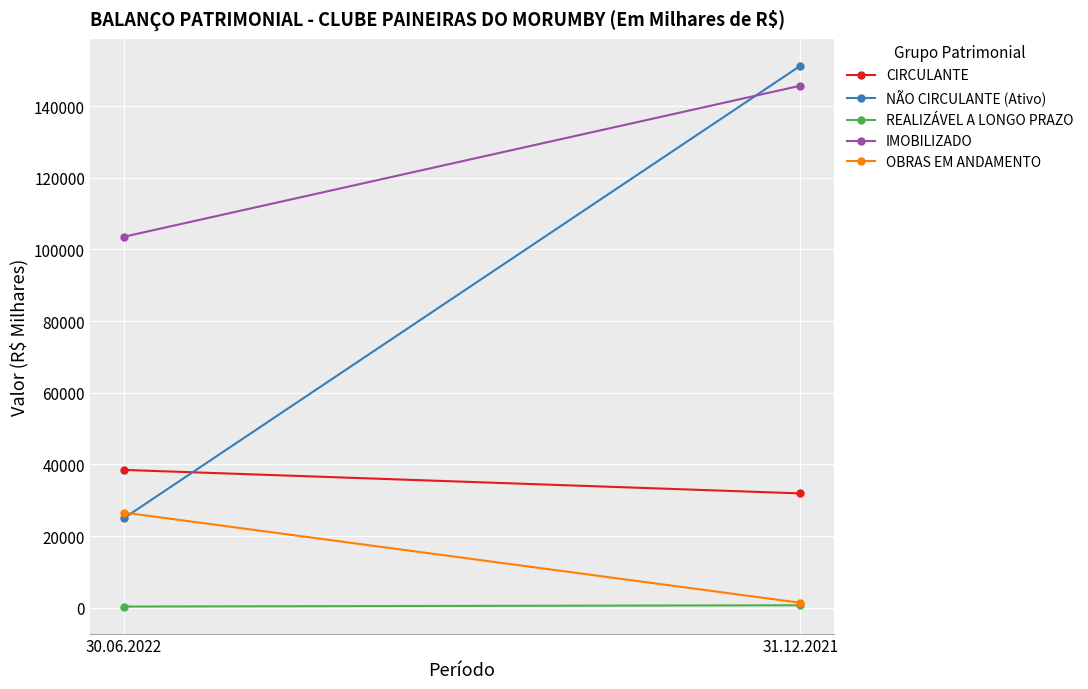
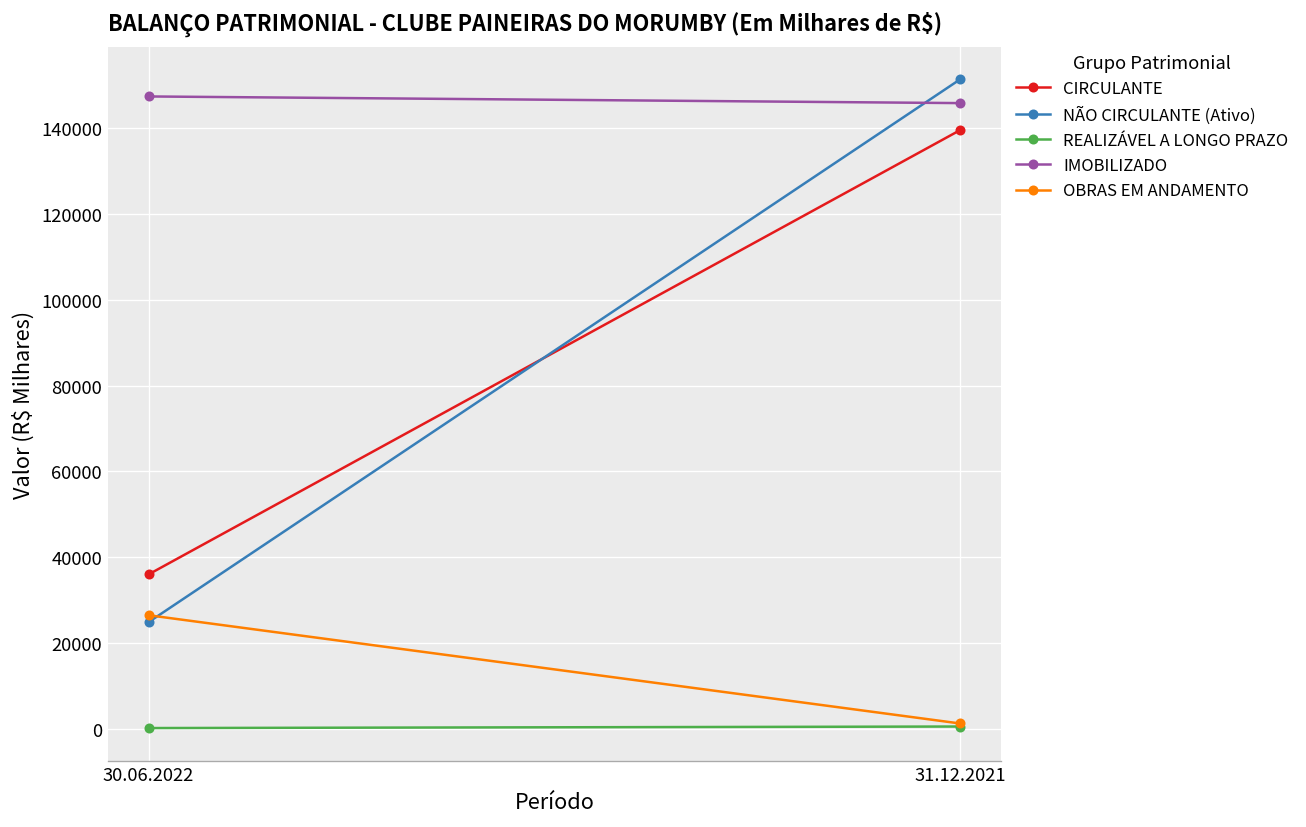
  {
    "CIRCULANTE": {
-     "30.06.2022": 38000,
-     "31.12.2021": 32000
+     "30.06.2022": 36000,
+     "31.12.2021": 139000
    },
    "NÃO CIRCULANTE (Ativo)": {
      "30.06.2022": 25000,
      "31.12.2021": 151000
    },
    "REALIZÁVEL A LONGO PRAZO": {
      "30.06.2022": 0,
      "31.12.2021": 1000
    },
    "IMOBILIZADO": {
-     "30.06.2022": 104000,
+     "30.06.2022": 147000,
      "31.12.2021": 146000
    },
    "OBRAS EM ANDAMENTO": {
      "30.06.2022": 27000,
      "31.12.2021": 1000
    }
  }
